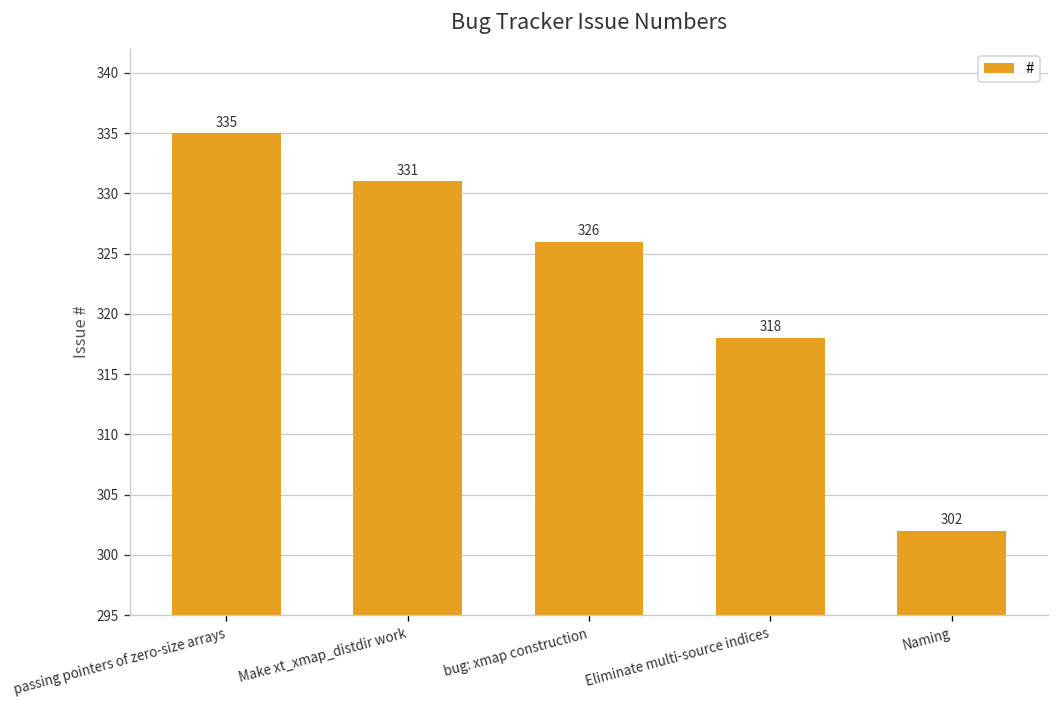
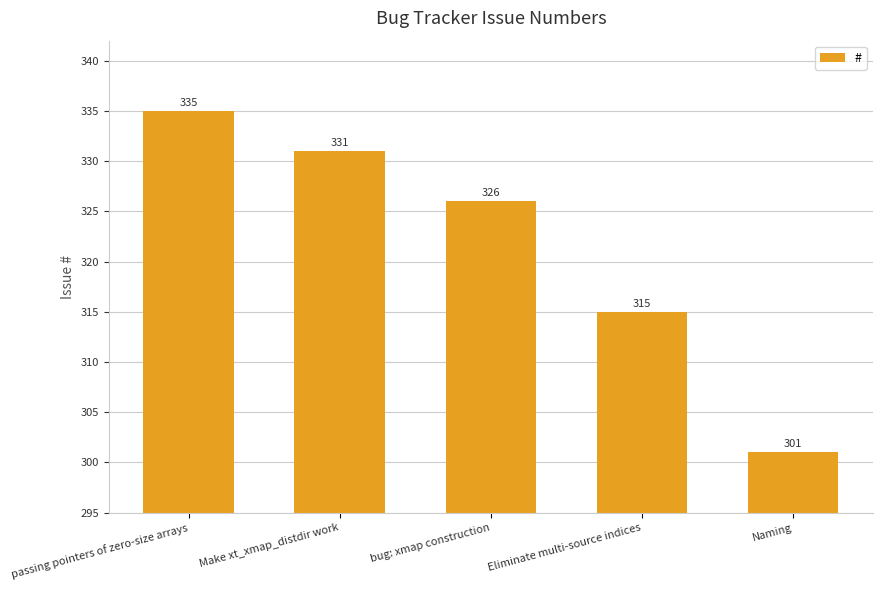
  {
    "passing pointers of zero-size arrays": 335,
    "Make xt_xmap_distdir work": 331,
    "bug: xmap construction": 326,
-   "Eliminate multi-source indices": 318,
-   "Naming": 302
+   "Eliminate multi-source indices": 315,
+   "Naming": 301
  }
